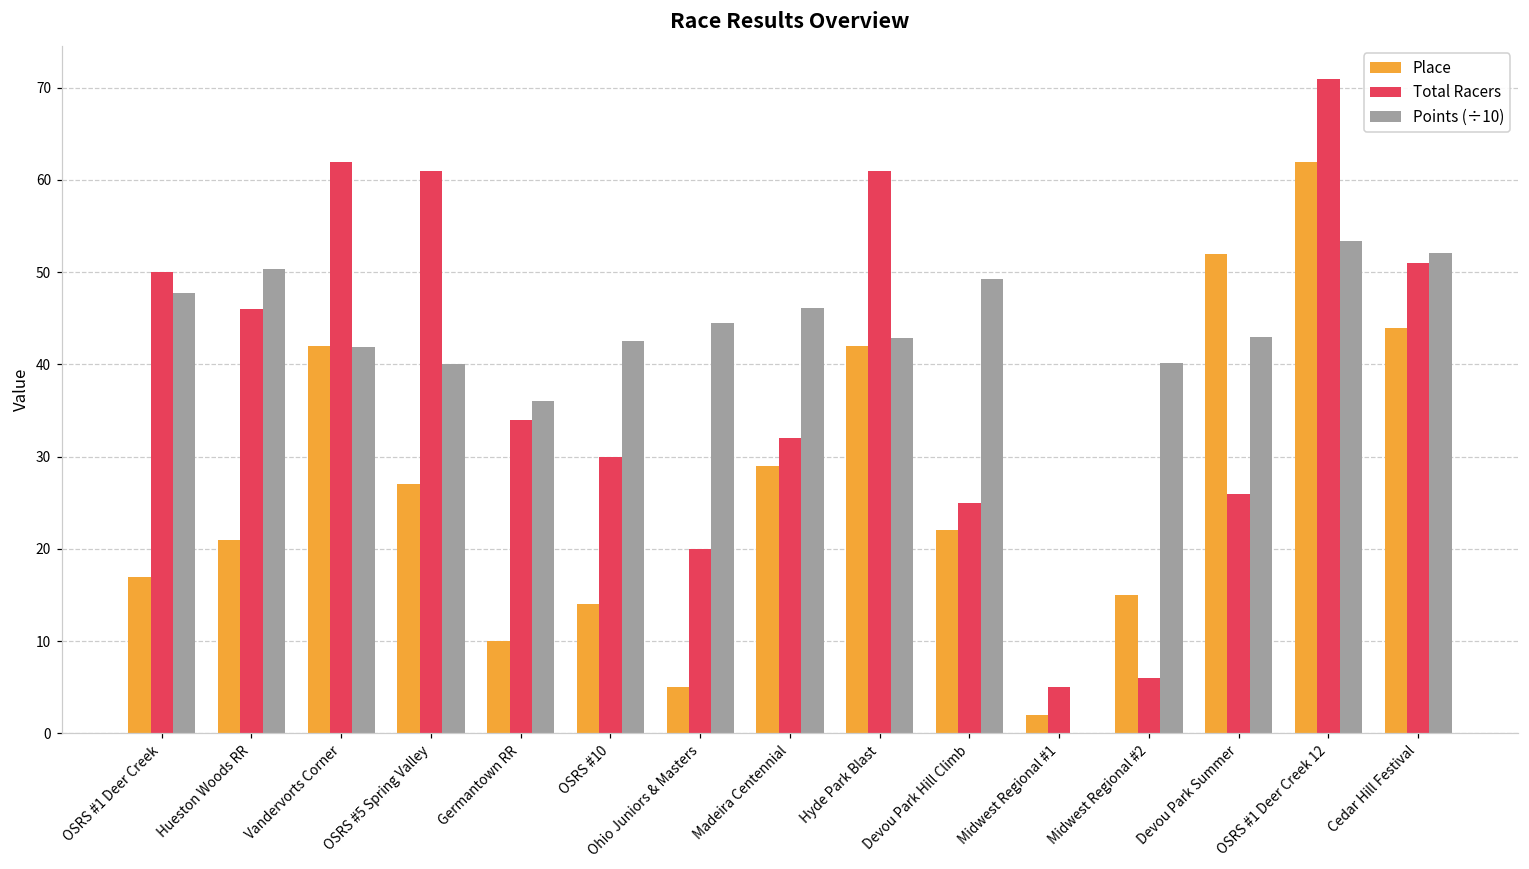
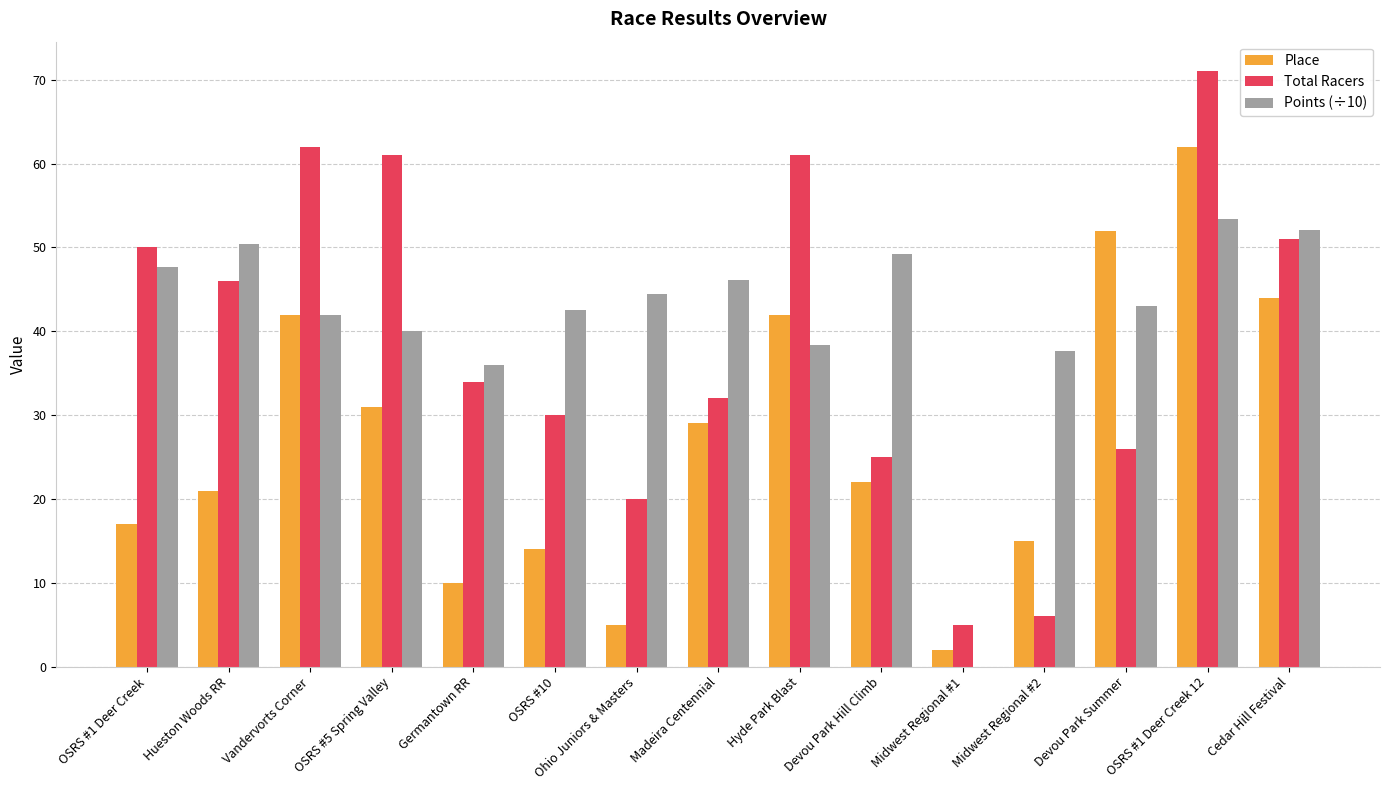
  {
    "Place": {
      "OSRS #1 Deer Creek": 17,
      "Hueston Woods RR": 21,
      "Vandervorts Corner": 42,
-     "OSRS #5 Spring Valley": 27,
+     "OSRS #5 Spring Valley": 31,
      "Germantown RR": 10,
      "OSRS #10": 14,
      "Ohio Juniors & Masters": 5,
      "Madeira Centennial": 29,
      "Hyde Park Blast": 42,
      "Devou Park Hill Climb": 22,
      "Midwest Regional #1": 2,
      "Midwest Regional #2": 15,
      "Devou Park Summer": 52,
      "OSRS #1 Deer Creek 12": 62,
      "Cedar Hill Festival": 44
    },
    "Total Racers": {
      "OSRS #1 Deer Creek": 50,
      "Hueston Woods RR": 46,
      "Vandervorts Corner": 62,
      "OSRS #5 Spring Valley": 61,
      "Germantown RR": 34,
      "OSRS #10": 30,
      "Ohio Juniors & Masters": 20,
      "Madeira Centennial": 32,
      "Hyde Park Blast": 61,
      "Devou Park Hill Climb": 25,
      "Midwest Regional #1": 5,
      "Midwest Regional #2": 6,
      "Devou Park Summer": 26,
      "OSRS #1 Deer Creek 12": 71,
      "Cedar Hill Festival": 51
    },
    "Points (÷10)": {
      "OSRS #1 Deer Creek": 48,
      "Hueston Woods RR": 50,
      "Vandervorts Corner": 42,
      "OSRS #5 Spring Valley": 40,
      "Germantown RR": 36,
      "OSRS #10": 42,
      "Ohio Juniors & Masters": 45,
      "Madeira Centennial": 46,
-     "Hyde Park Blast": 43,
+     "Hyde Park Blast": 38,
      "Devou Park Hill Climb": 49,
      "Midwest Regional #1": 0,
-     "Midwest Regional #2": 40,
+     "Midwest Regional #2": 38,
      "Devou Park Summer": 43,
      "OSRS #1 Deer Creek 12": 53,
      "Cedar Hill Festival": 52
    }
  }
